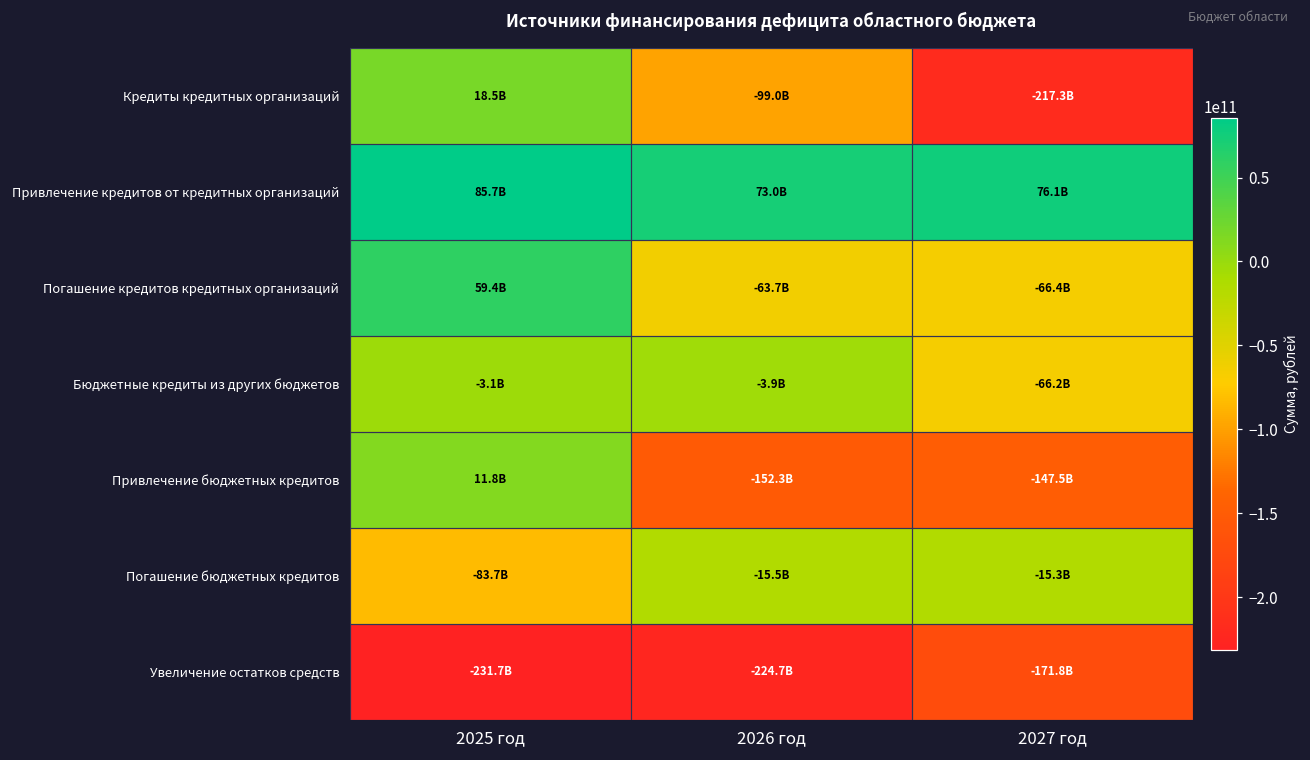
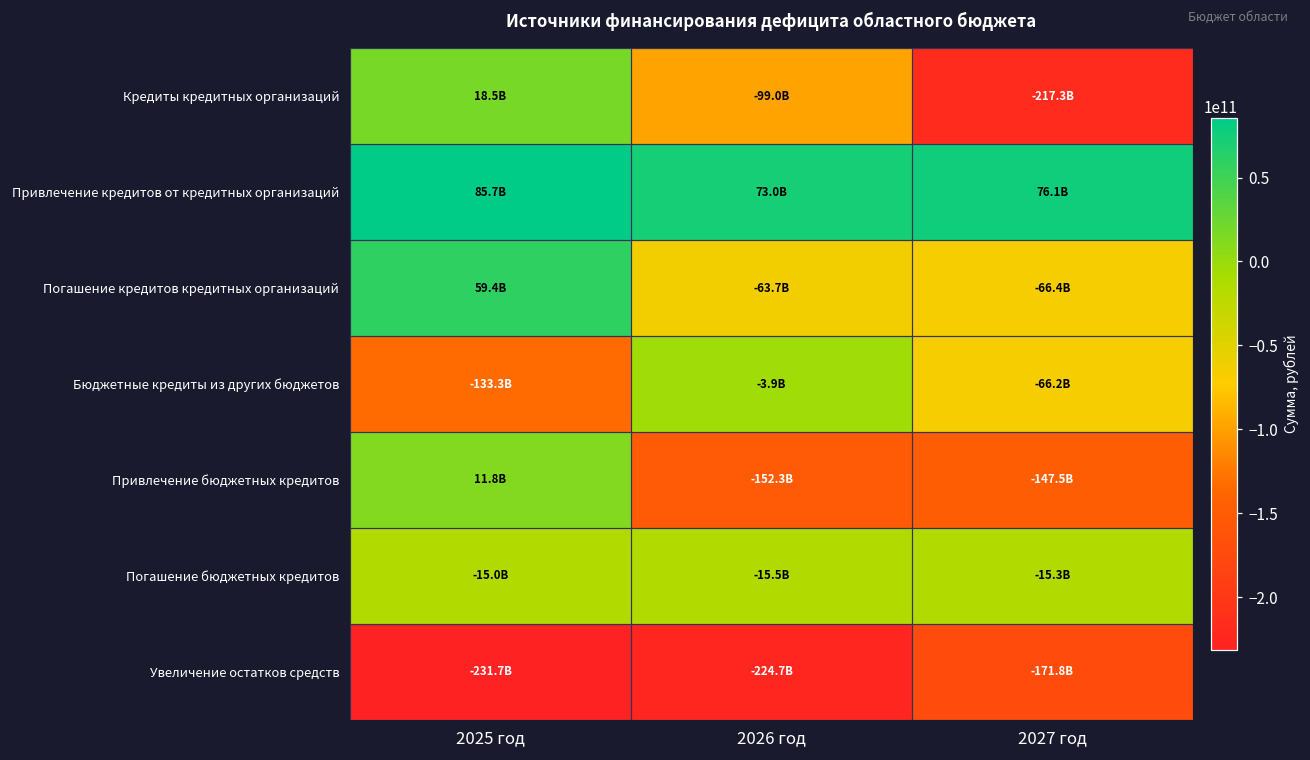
  {
    "Кредиты кредитных организаций": {
      "2025 год": "18.5B",
      "2026 год": "-99.0B",
      "2027 год": "-217.3B"
    },
    "Привлечение кредитов от кредитных организаций": {
      "2025 год": "85.7B",
      "2026 год": "73.0B",
      "2027 год": "76.1B"
    },
    "Погашение кредитов кредитных организаций": {
      "2025 год": "59.4B",
      "2026 год": "-63.7B",
      "2027 год": "-66.4B"
    },
    "Бюджетные кредиты из других бюджетов": {
-     "2025 год": "-3.1B",
+     "2025 год": "-133.3B",
      "2026 год": "-3.9B",
      "2027 год": "-66.2B"
    },
    "Привлечение бюджетных кредитов": {
      "2025 год": "11.8B",
      "2026 год": "-152.3B",
      "2027 год": "-147.5B"
    },
    "Погашение бюджетных кредитов": {
-     "2025 год": "-83.7B",
+     "2025 год": "-15.0B",
      "2026 год": "-15.5B",
      "2027 год": "-15.3B"
    },
    "Увеличение остатков средств": {
      "2025 год": "-231.7B",
      "2026 год": "-224.7B",
      "2027 год": "-171.8B"
    }
  }
